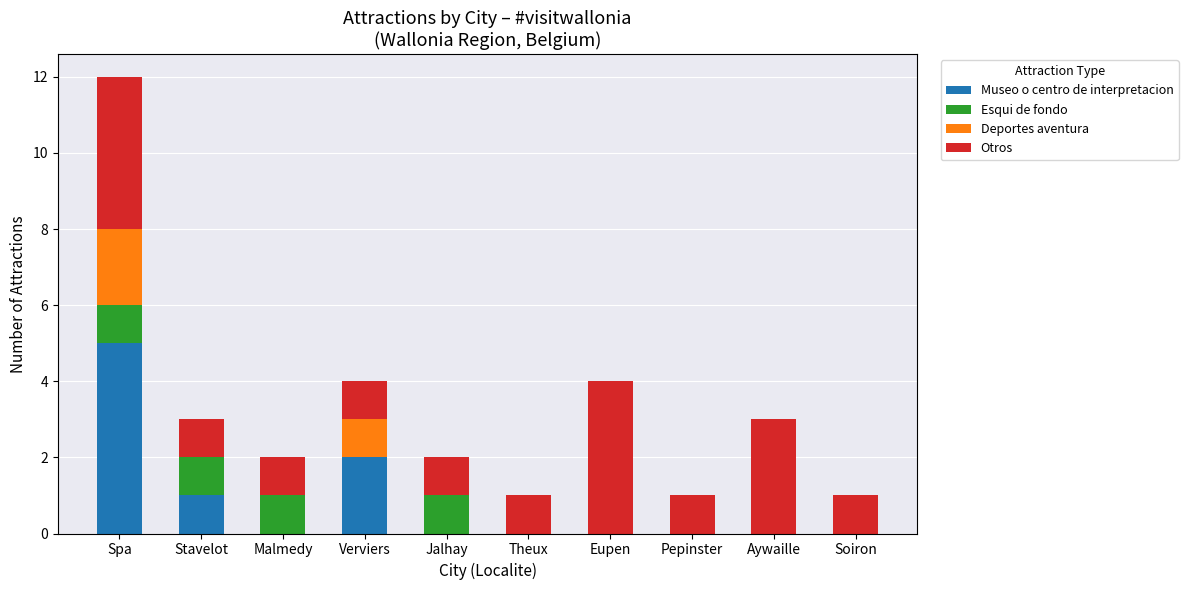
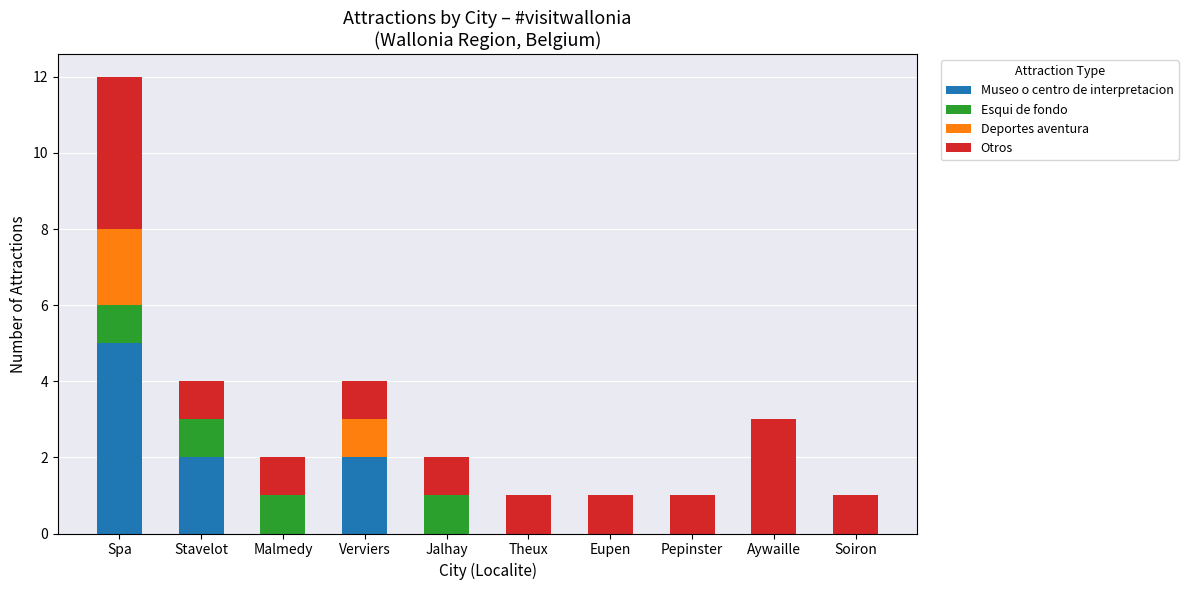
  {
    "Museo o centro de interpretacion": {
      "Spa": 5,
-     "Stavelot": 1,
+     "Stavelot": 2,
      "Malmedy": 0,
      "Verviers": 2,
      "Jalhay": 0,
      "Theux": 0,
      "Eupen": 0,
      "Pepinster": 0,
      "Aywaille": 0,
      "Soiron": 0
    },
    "Esqui de fondo": {
      "Spa": 1,
      "Stavelot": 1,
      "Malmedy": 1,
      "Verviers": 0,
      "Jalhay": 1,
      "Theux": 0,
      "Eupen": 0,
      "Pepinster": 0,
      "Aywaille": 0,
      "Soiron": 0
    },
    "Otros": {
      "Spa": 4,
      "Stavelot": 1,
      "Malmedy": 1,
      "Verviers": 1,
      "Jalhay": 1,
      "Theux": 1,
-     "Eupen": 4,
+     "Eupen": 1,
      "Pepinster": 1,
      "Aywaille": 3,
      "Soiron": 1
    }
  }
